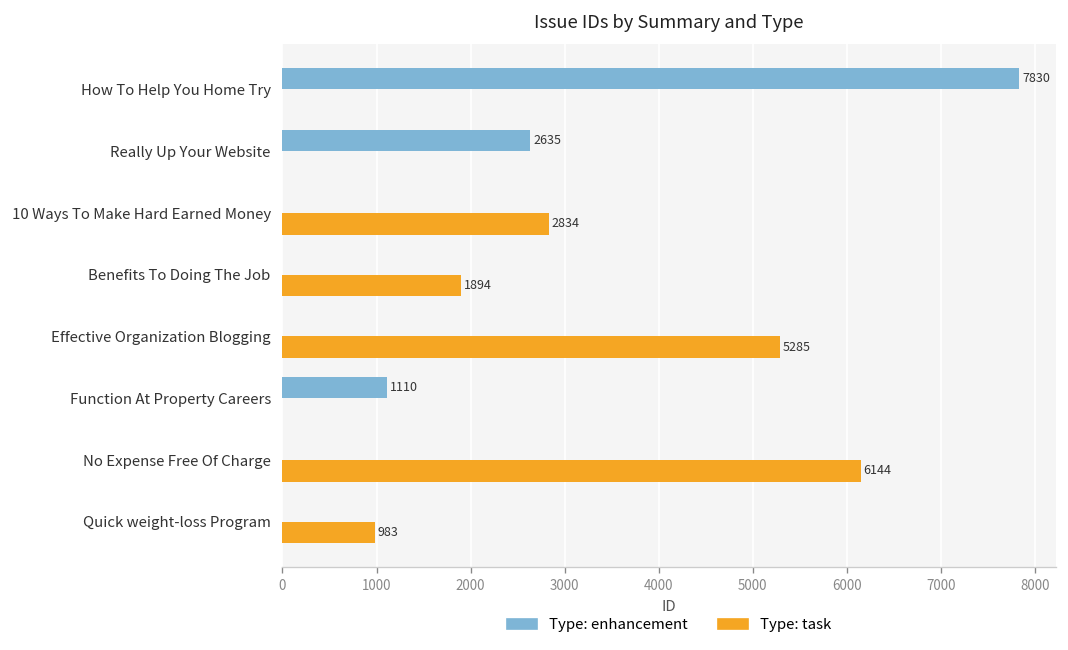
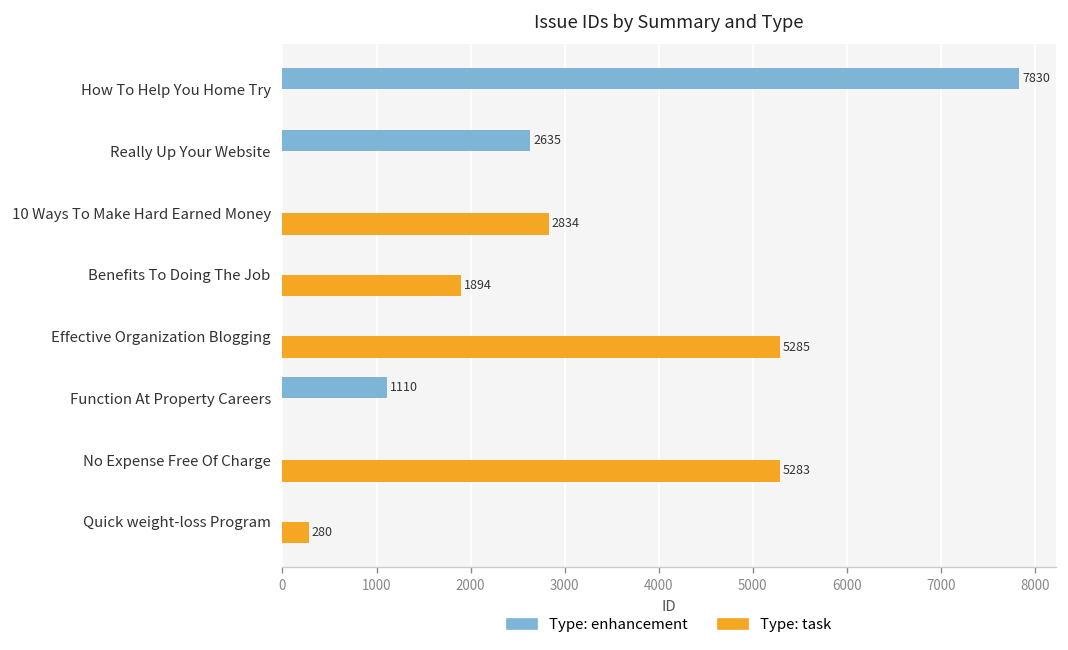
  {
    "Type: enhancement": {
      "How To Help You Home Try": 7830,
      "Really Up Your Website": 2635,
      "Function At Property Careers": 1110
    },
    "Type: task": {
      "10 Ways To Make Hard Earned Money": 2834,
      "Benefits To Doing The Job": 1894,
      "Effective Organization Blogging": 5285,
-     "No Expense Free Of Charge": 6144,
-     "Quick weight-loss Program": 983
+     "No Expense Free Of Charge": 5283,
+     "Quick weight-loss Program": 280
    }
  }
